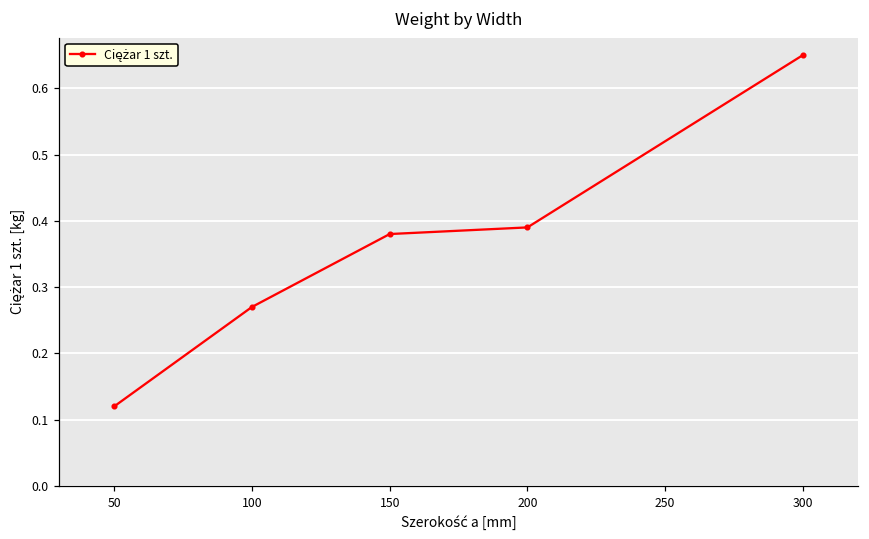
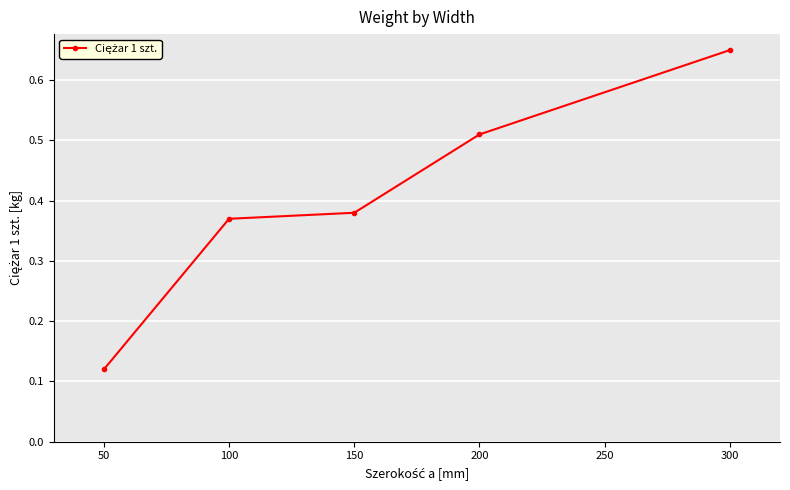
  {
    "50": 0.12,
-   "100": 0.27,
+   "100": 0.37,
    "150": 0.38,
-   "200": 0.39,
+   "200": 0.51,
    "300": 0.65
  }
